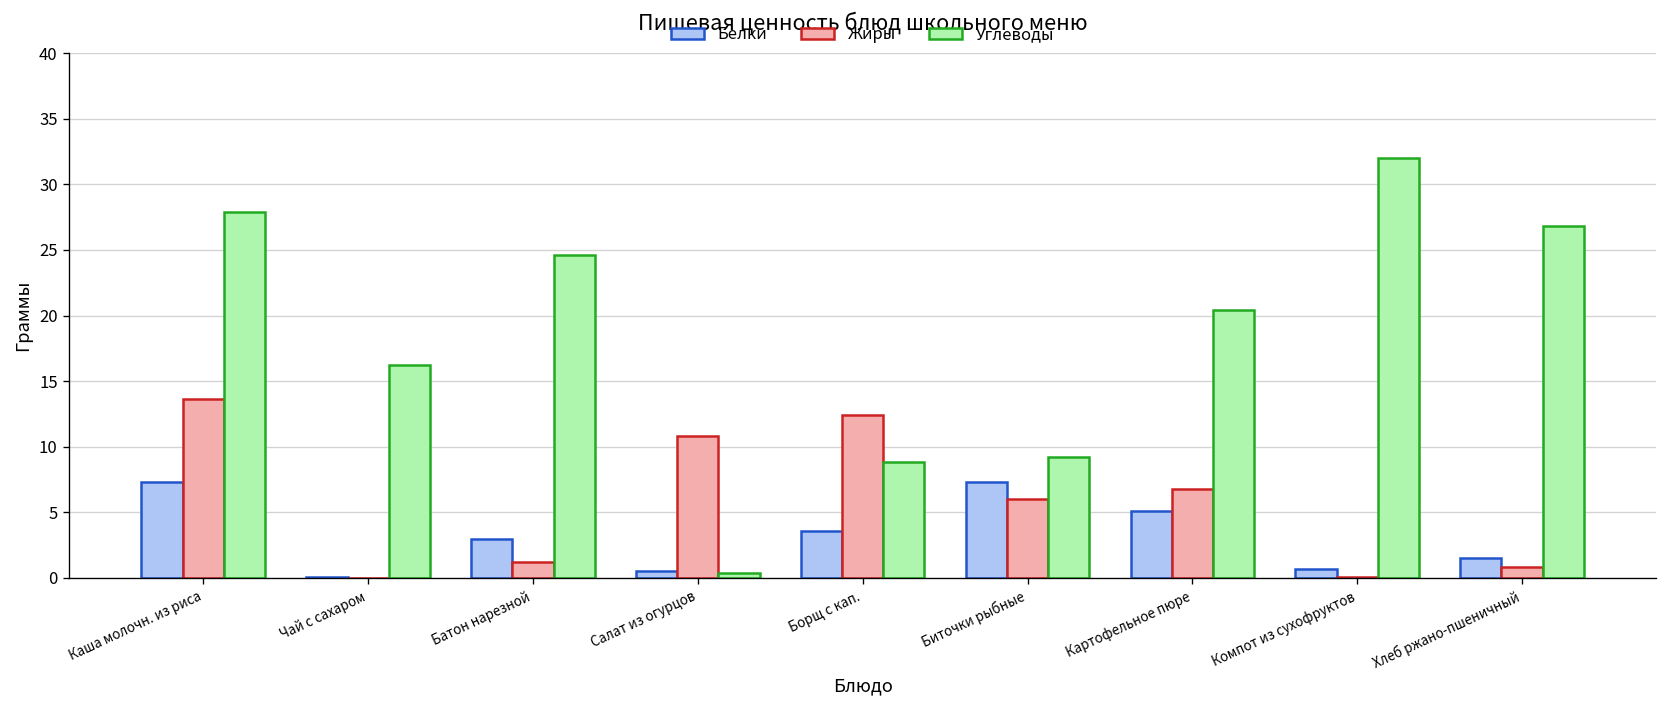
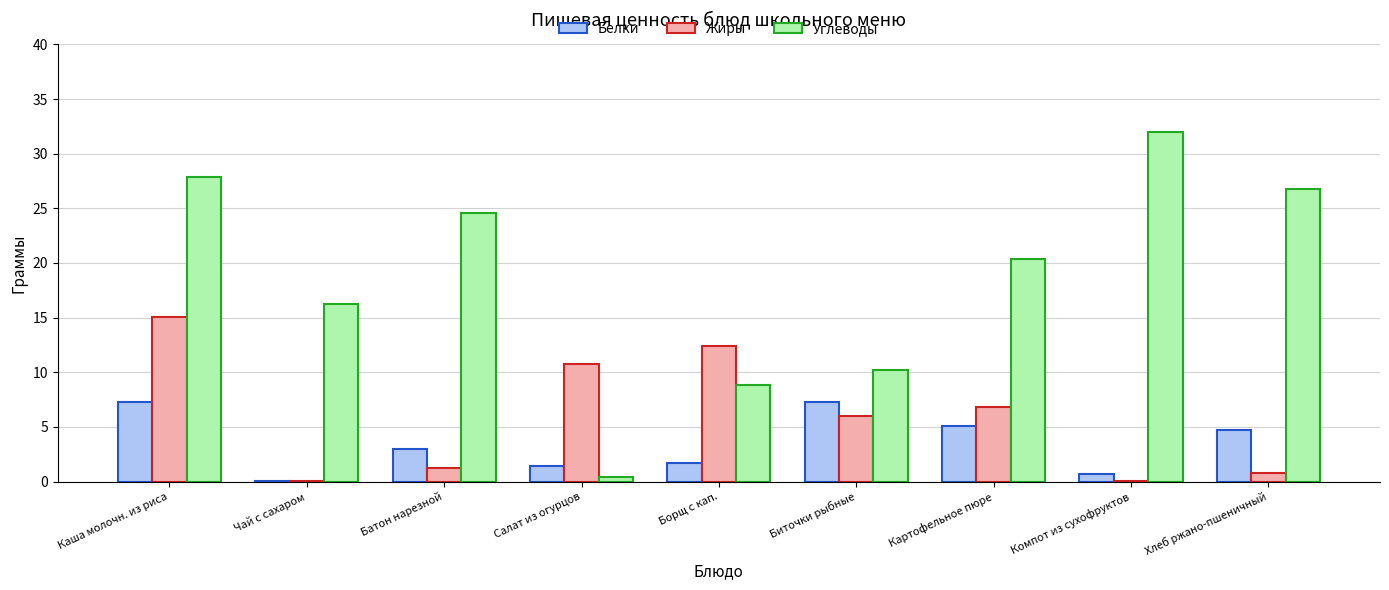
  {
    "Белки": {
      "Каша молочн. из риса": 7.3,
      "Батон нарезной": 3.0,
-     "Салат из огурцов": 0.5,
-     "Борщ с кап.": 3.6,
+     "Салат из огурцов": 1.4,
+     "Борщ с кап.": 1.7,
      "Биточки рыбные": 7.3,
      "Картофельное пюре": 5.1,
      "Компот из сухофруктов": 0.7,
-     "Хлеб ржано-пшеничный": 1.5
+     "Хлеб ржано-пшеничный": 4.7
    },
    "Жиры": {
-     "Каша молочн. из риса": 13.6,
+     "Каша молочн. из риса": 15.1,
      "Батон нарезной": 1.2,
      "Салат из огурцов": 10.8,
      "Борщ с кап.": 12.4,
      "Биточки рыбные": 6.0,
      "Картофельное пюре": 6.8,
      "Хлеб ржано-пшеничный": 0.8
    },
    "Углеводы": {
      "Каша молочн. из риса": 27.9,
      "Чай с сахаром": 16.2,
      "Батон нарезной": 24.6,
      "Салат из огурцов": 0.4,
      "Борщ с кап.": 8.9,
-     "Биточки рыбные": 9.2,
+     "Биточки рыбные": 10.2,
      "Картофельное пюре": 20.4,
      "Компот из сухофруктов": 32.0,
      "Хлеб ржано-пшеничный": 26.8
    }
  }
